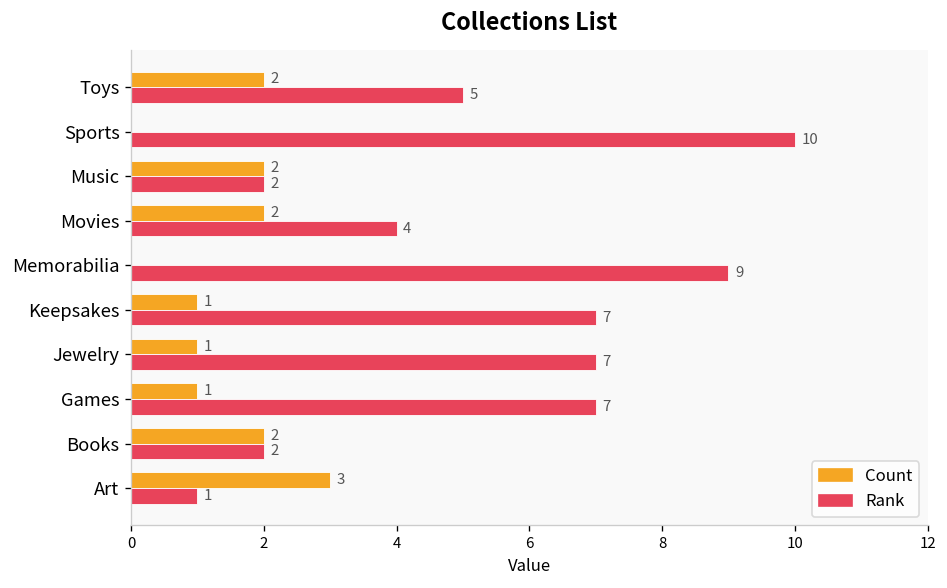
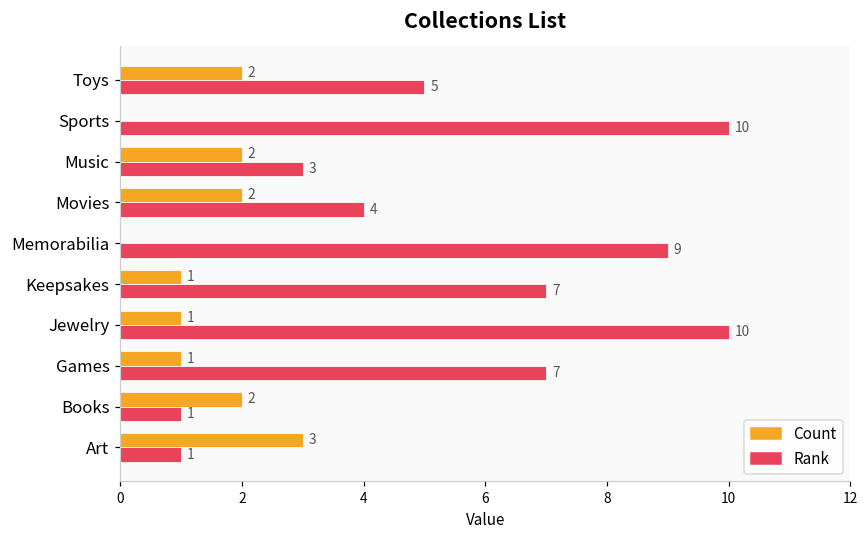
  {
    "Count": {
      "Toys": 2,
      "Music": 2,
      "Movies": 2,
      "Keepsakes": 1,
      "Jewelry": 1,
      "Games": 1,
      "Books": 2,
      "Art": 3
    },
    "Rank": {
      "Toys": 5,
      "Sports": 10,
-     "Music": 2,
+     "Music": 3,
      "Movies": 4,
      "Memorabilia": 9,
      "Keepsakes": 7,
-     "Jewelry": 7,
+     "Jewelry": 10,
      "Games": 7,
-     "Books": 2,
+     "Books": 1,
      "Art": 1
    }
  }
